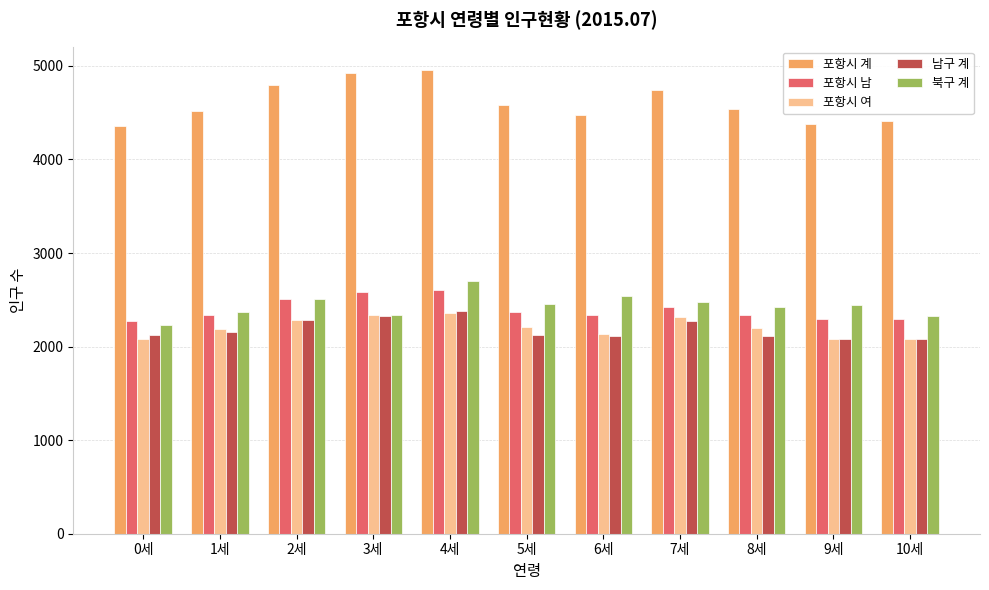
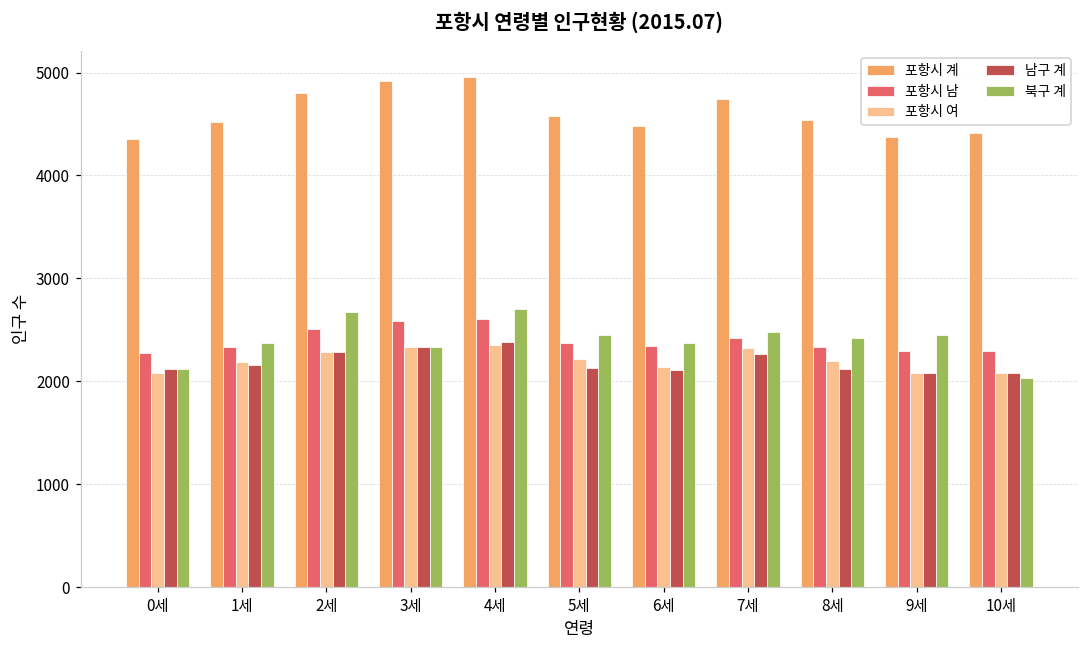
  {
    "북구 계": {
-     "0세": 2200,
+     "0세": 2100,
      "1세": 2400,
-     "2세": 2500,
+     "2세": 2700,
      "3세": 2300,
      "4세": 2700,
      "5세": 2500,
-     "6세": 2500,
+     "6세": 2400,
      "7세": 2500,
      "8세": 2400,
      "9세": 2500,
-     "10세": 2300
+     "10세": 2000
    }
  }
